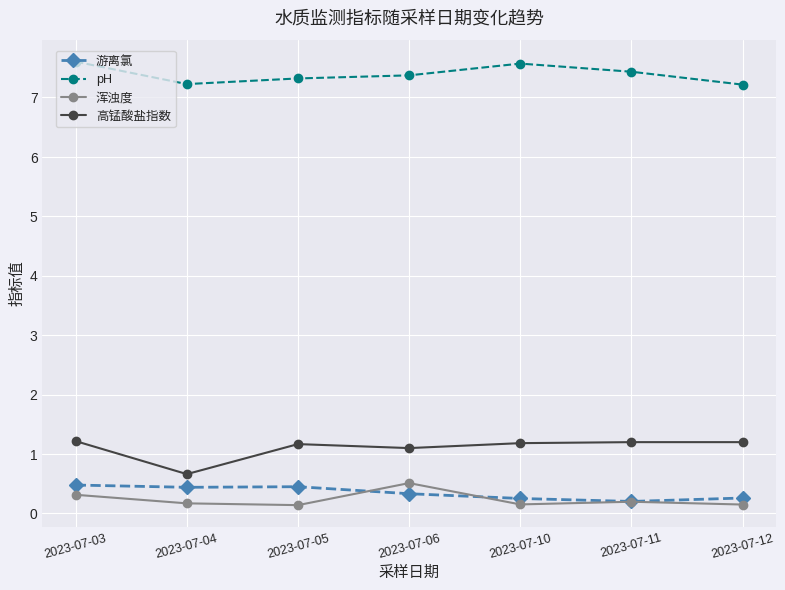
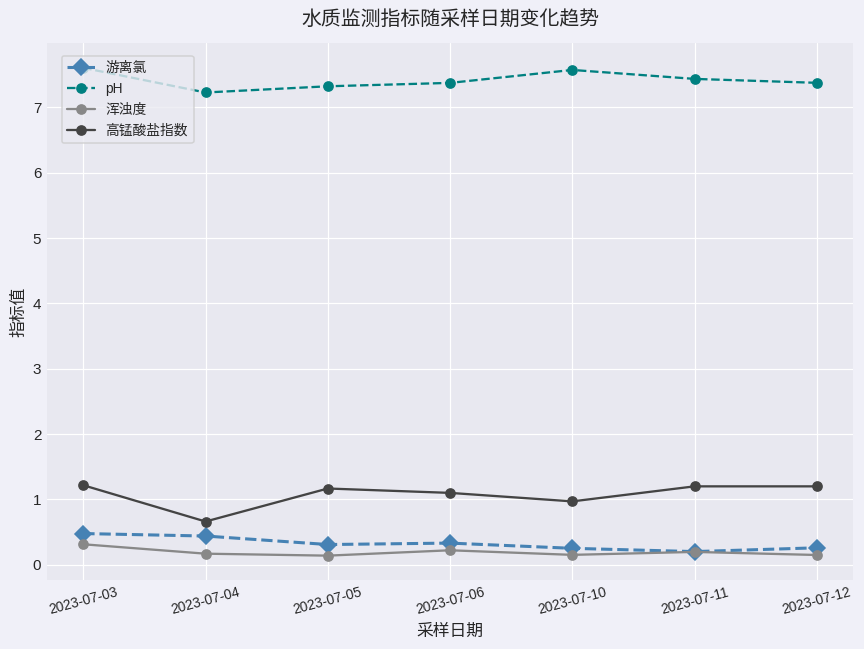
  {
    "游离氯": {
      "2023-07-03": 0.5,
      "2023-07-04": 0.4,
-     "2023-07-05": 0.5,
+     "2023-07-05": 0.3,
      "2023-07-06": 0.3,
      "2023-07-10": 0.3,
      "2023-07-12": 0.3
    },
    "pH": {
      "2023-07-04": 7.2,
      "2023-07-05": 7.3,
      "2023-07-06": 7.4,
      "2023-07-10": 7.6,
      "2023-07-11": 7.4,
-     "2023-07-12": 7.2
+     "2023-07-12": 7.4
    },
    "浑浊度": {
      "2023-07-03": 0.3,
      "2023-07-04": 0.2,
      "2023-07-05": 0.1,
-     "2023-07-06": 0.5,
+     "2023-07-06": 0.2,
      "2023-07-10": 0.2,
      "2023-07-12": 0.2
    },
    "高锰酸盐指数": {
      "2023-07-03": 1.2,
      "2023-07-04": 0.7,
      "2023-07-05": 1.2,
      "2023-07-06": 1.1,
-     "2023-07-10": 1.2,
+     "2023-07-10": 1.0,
      "2023-07-11": 1.2,
      "2023-07-12": 1.2
    }
  }
